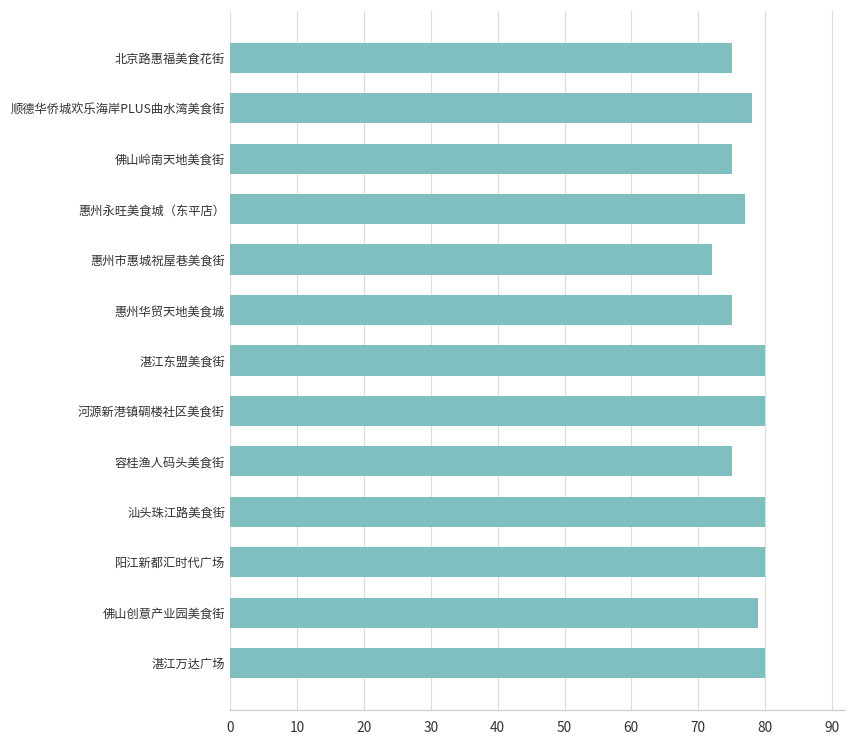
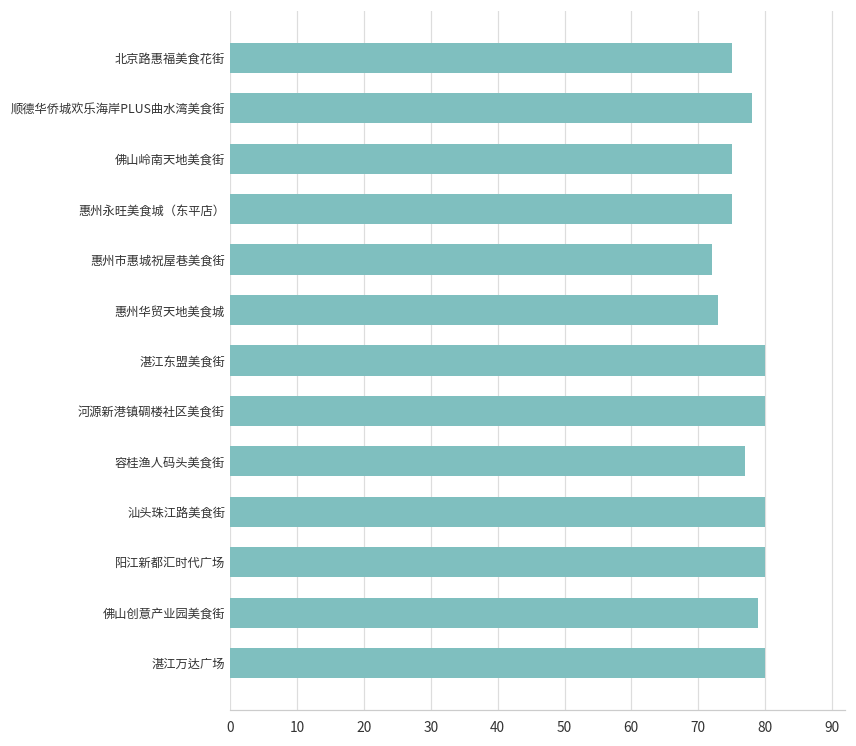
  {
    "北京路惠福美食花街": 75,
    "顺德华侨城欢乐海岸PLUS曲水湾美食街": 78,
    "佛山岭南天地美食街": 75,
-   "惠州永旺美食城（东平店）": 77,
+   "惠州永旺美食城（东平店）": 75,
    "惠州市惠城祝屋巷美食街": 72,
-   "惠州华贸天地美食城": 75,
+   "惠州华贸天地美食城": 73,
    "湛江东盟美食街": 80,
    "河源新港镇碉楼社区美食街": 80,
-   "容桂渔人码头美食街": 75,
+   "容桂渔人码头美食街": 77,
    "汕头珠江路美食街": 80,
    "阳江新都汇时代广场": 80,
    "佛山创意产业园美食街": 79,
    "湛江万达广场": 80
  }
